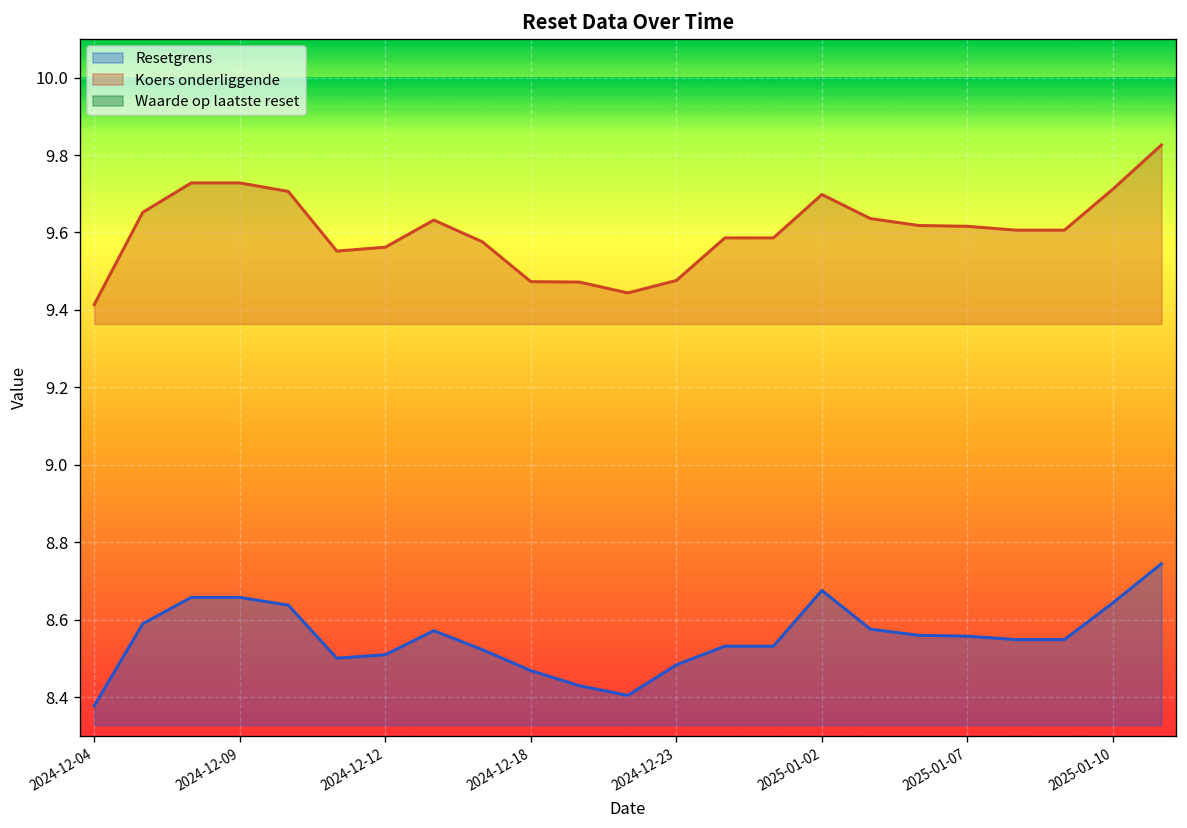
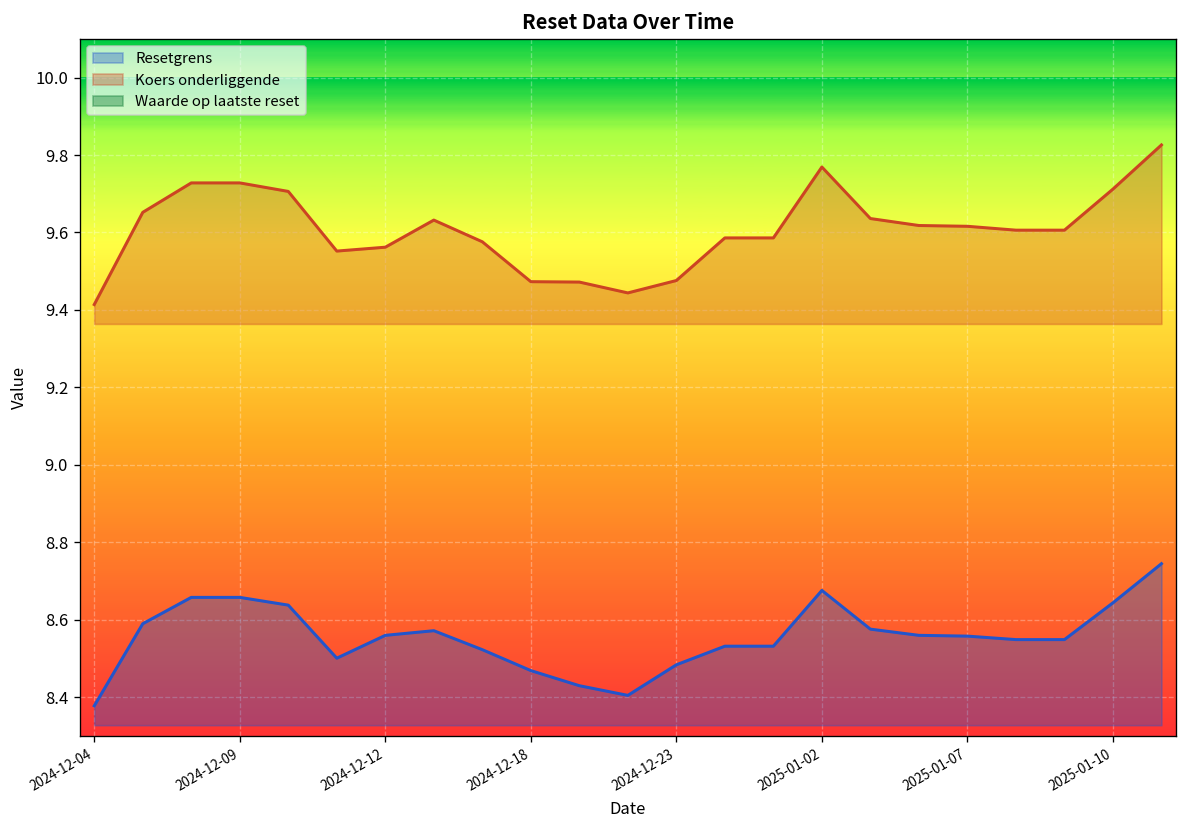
  {
    "Resetgrens": {
      "2024-12-04": 8.38,
      "2024-12-09": 8.66,
-     "2024-12-12": 8.51,
+     "2024-12-12": 8.56,
      "2024-12-18": 8.47,
      "2024-12-23": 8.48,
      "2025-01-02": 8.68,
      "2025-01-07": 8.56,
      "2025-01-10": 8.64
    },
    "Koers onderliggende": {
      "2024-12-04": 9.41,
      "2024-12-09": 9.73,
      "2024-12-12": 9.56,
      "2024-12-18": 9.47,
      "2024-12-23": 9.48,
-     "2025-01-02": 9.70,
+     "2025-01-02": 9.77,
      "2025-01-07": 9.62,
      "2025-01-10": 9.71
    }
  }
